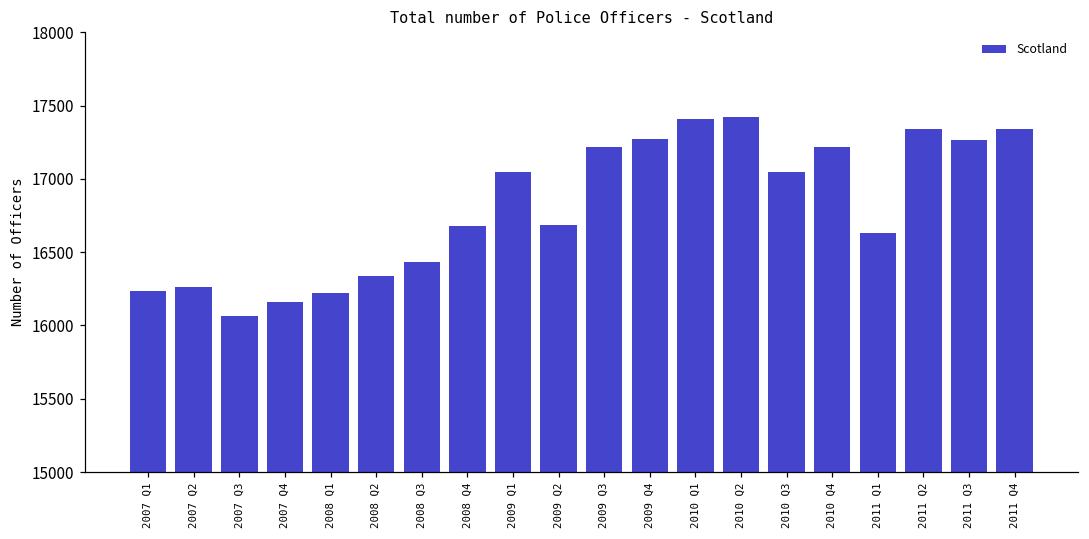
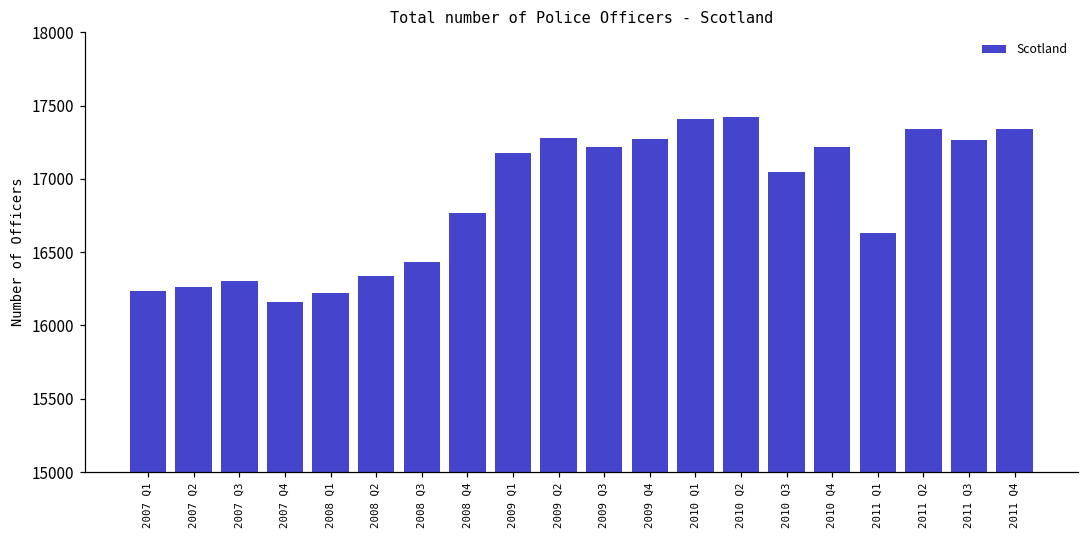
  {
    "2007 Q1": 16230,
    "2007 Q2": 16270,
-   "2007 Q3": 16060,
+   "2007 Q3": 16310,
    "2007 Q4": 16160,
    "2008 Q1": 16220,
    "2008 Q2": 16340,
    "2008 Q3": 16430,
-   "2008 Q4": 16680,
-   "2009 Q1": 17050,
-   "2009 Q2": 16680,
+   "2008 Q4": 16760,
+   "2009 Q1": 17170,
+   "2009 Q2": 17280,
    "2009 Q3": 17220,
    "2009 Q4": 17270,
    "2010 Q1": 17410,
    "2010 Q2": 17420,
    "2010 Q3": 17050,
    "2010 Q4": 17220,
    "2011 Q1": 16630,
    "2011 Q2": 17340,
    "2011 Q3": 17260,
    "2011 Q4": 17340
  }
